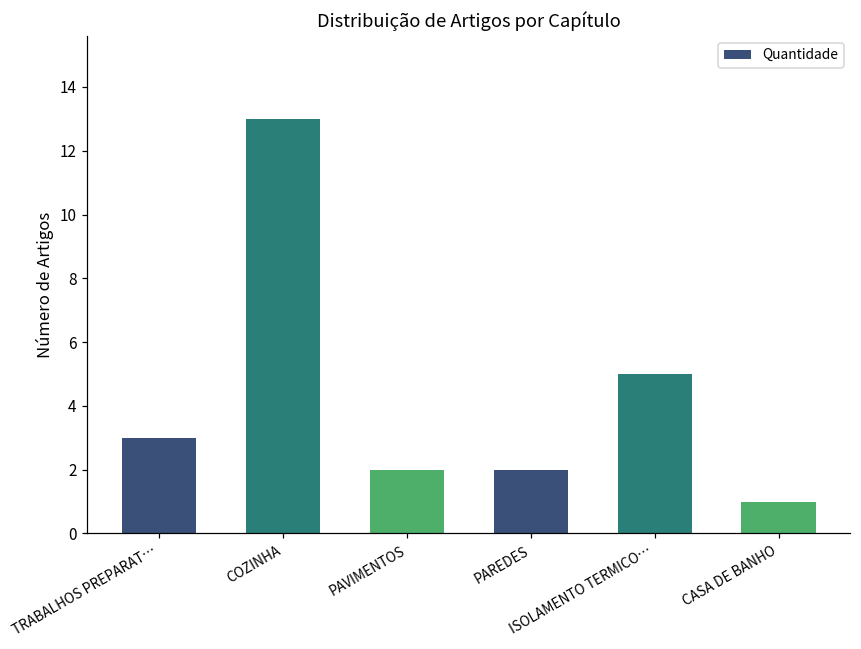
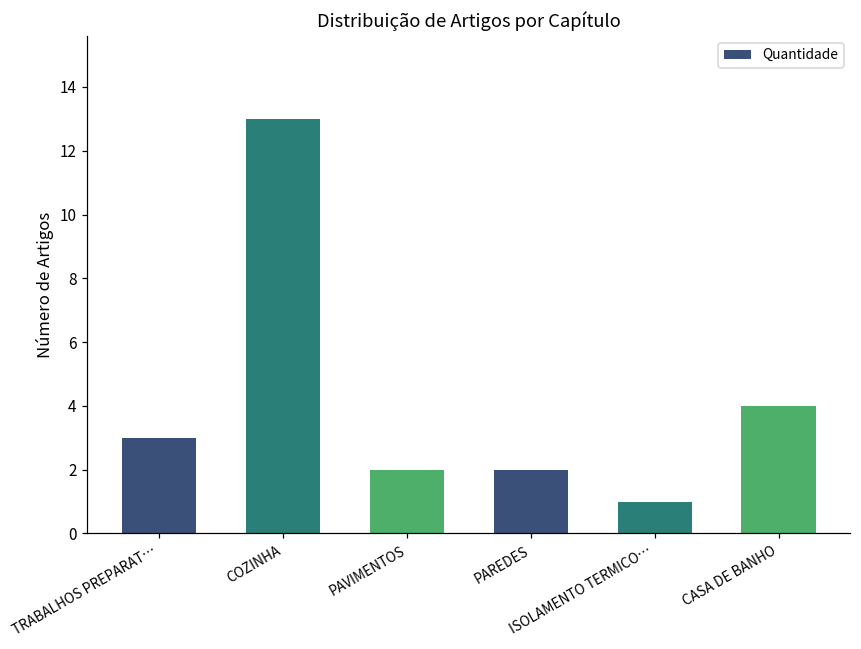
  {
    "TRABALHOS PREPARAT…": 3,
    "COZINHA": 13,
    "PAVIMENTOS": 2,
    "PAREDES": 2,
-   "ISOLAMENTO TERMICO…": 5,
-   "CASA DE BANHO": 1
+   "ISOLAMENTO TERMICO…": 1,
+   "CASA DE BANHO": 4
  }
